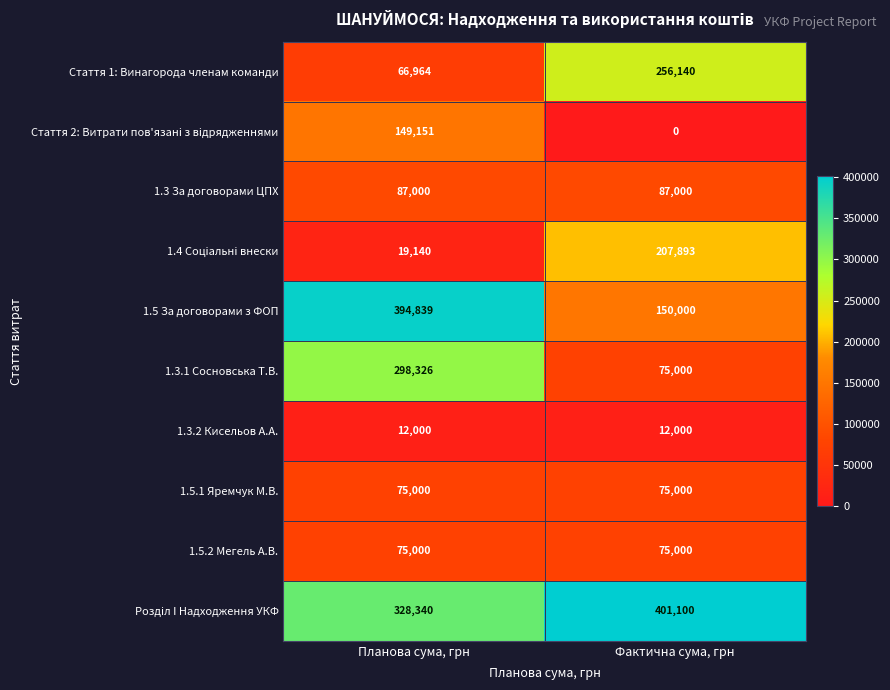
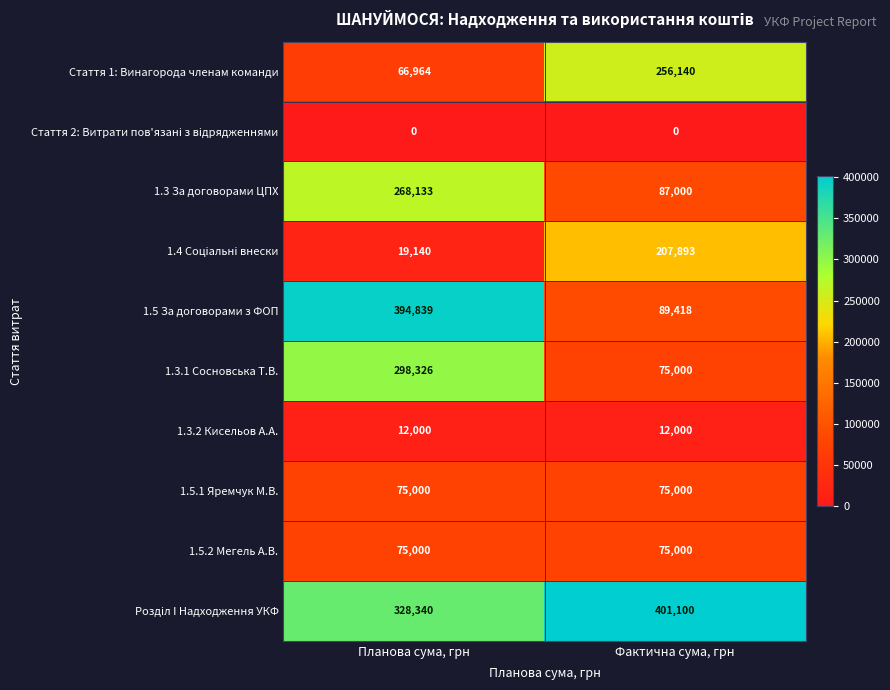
  {
    "Стаття 1: Винагорода членам команди": {
      "Планова сума, грн": "66,964",
      "Фактична сума, грн": "256,140"
    },
    "Стаття 2: Витрати пов'язані з відрядженнями": {
-     "Планова сума, грн": "149,151",
+     "Планова сума, грн": "0",
      "Фактична сума, грн": "0"
    },
    "1.3 За договорами ЦПХ": {
-     "Планова сума, грн": "87,000",
+     "Планова сума, грн": "268,133",
      "Фактична сума, грн": "87,000"
    },
    "1.4 Соціальні внески": {
      "Планова сума, грн": "19,140",
      "Фактична сума, грн": "207,893"
    },
    "1.5 За договорами з ФОП": {
      "Планова сума, грн": "394,839",
-     "Фактична сума, грн": "150,000"
+     "Фактична сума, грн": "89,418"
    },
    "1.3.1 Сосновська Т.В.": {
      "Планова сума, грн": "298,326",
      "Фактична сума, грн": "75,000"
    },
    "1.3.2 Кисельов А.А.": {
      "Планова сума, грн": "12,000",
      "Фактична сума, грн": "12,000"
    },
    "1.5.1 Яремчук М.В.": {
      "Планова сума, грн": "75,000",
      "Фактична сума, грн": "75,000"
    },
    "1.5.2 Мегель А.В.": {
      "Планова сума, грн": "75,000",
      "Фактична сума, грн": "75,000"
    },
    "Розділ І Надходження УКФ": {
      "Планова сума, грн": "328,340",
      "Фактична сума, грн": "401,100"
    }
  }
